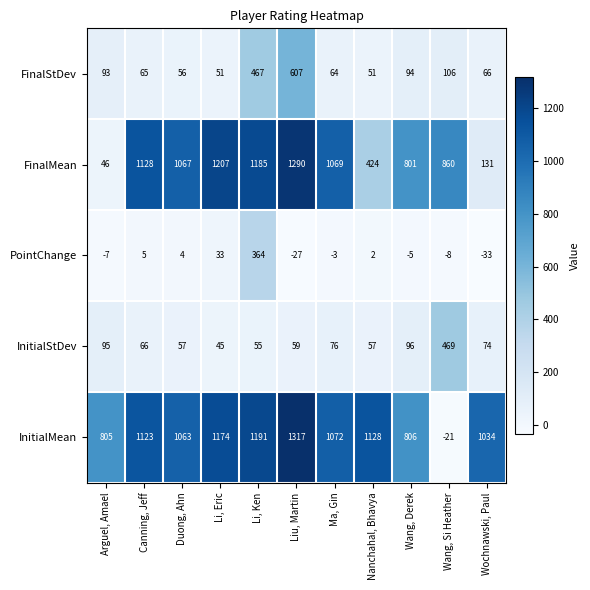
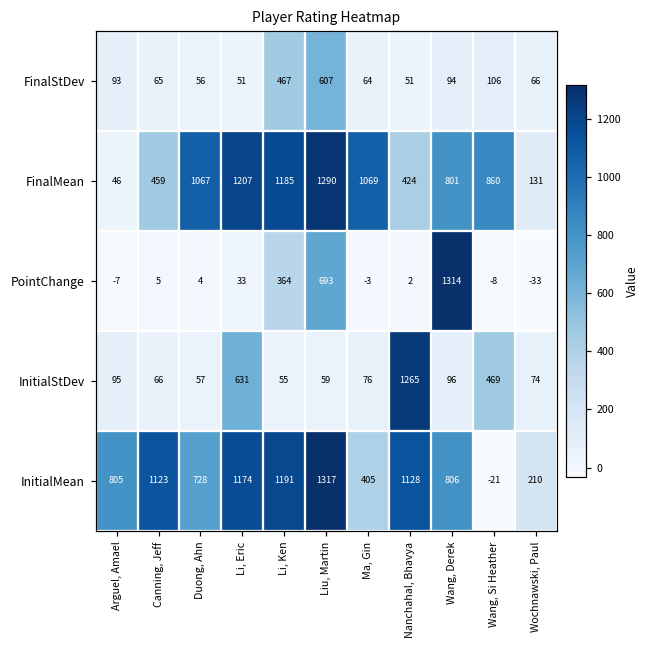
  {
    "FinalStDev": {
      "Arguel, Amael": 93,
      "Canning, Jeff": 65,
      "Duong, Ahn": 56,
      "Li, Eric": 51,
      "Li, Ken": 467,
      "Liu, Martin": 607,
      "Ma, Gin": 64,
      "Nanchahal, Bhavya": 51,
      "Wang, Derek": 94,
      "Wang, Si Heather": 106,
      "Wochnawski, Paul": 66
    },
    "FinalMean": {
      "Arguel, Amael": 46,
-     "Canning, Jeff": 1128,
+     "Canning, Jeff": 459,
      "Duong, Ahn": 1067,
      "Li, Eric": 1207,
      "Li, Ken": 1185,
      "Liu, Martin": 1290,
      "Ma, Gin": 1069,
      "Nanchahal, Bhavya": 424,
      "Wang, Derek": 801,
      "Wang, Si Heather": 860,
      "Wochnawski, Paul": 131
    },
    "PointChange": {
      "Arguel, Amael": -7,
      "Canning, Jeff": 5,
      "Duong, Ahn": 4,
      "Li, Eric": 33,
      "Li, Ken": 364,
-     "Liu, Martin": -27,
+     "Liu, Martin": 693,
      "Ma, Gin": -3,
      "Nanchahal, Bhavya": 2,
-     "Wang, Derek": -5,
+     "Wang, Derek": 1314,
      "Wang, Si Heather": -8,
      "Wochnawski, Paul": -33
    },
    "InitialStDev": {
      "Arguel, Amael": 95,
      "Canning, Jeff": 66,
      "Duong, Ahn": 57,
-     "Li, Eric": 45,
+     "Li, Eric": 631,
      "Li, Ken": 55,
      "Liu, Martin": 59,
      "Ma, Gin": 76,
-     "Nanchahal, Bhavya": 57,
+     "Nanchahal, Bhavya": 1265,
      "Wang, Derek": 96,
      "Wang, Si Heather": 469,
      "Wochnawski, Paul": 74
    },
    "InitialMean": {
      "Arguel, Amael": 805,
      "Canning, Jeff": 1123,
-     "Duong, Ahn": 1063,
+     "Duong, Ahn": 728,
      "Li, Eric": 1174,
      "Li, Ken": 1191,
      "Liu, Martin": 1317,
-     "Ma, Gin": 1072,
+     "Ma, Gin": 405,
      "Nanchahal, Bhavya": 1128,
      "Wang, Derek": 806,
      "Wang, Si Heather": -21,
-     "Wochnawski, Paul": 1034
+     "Wochnawski, Paul": 210
    }
  }
